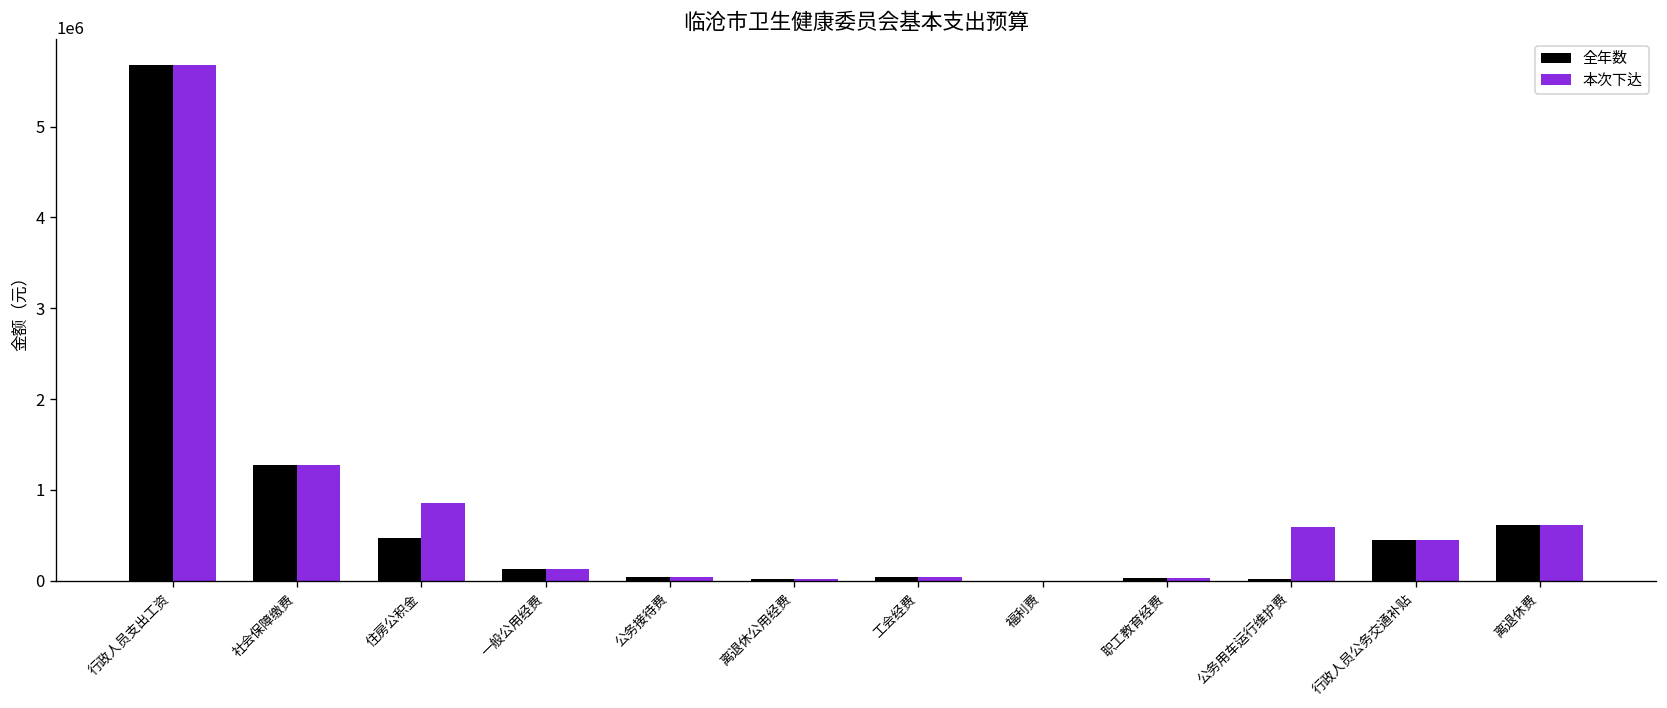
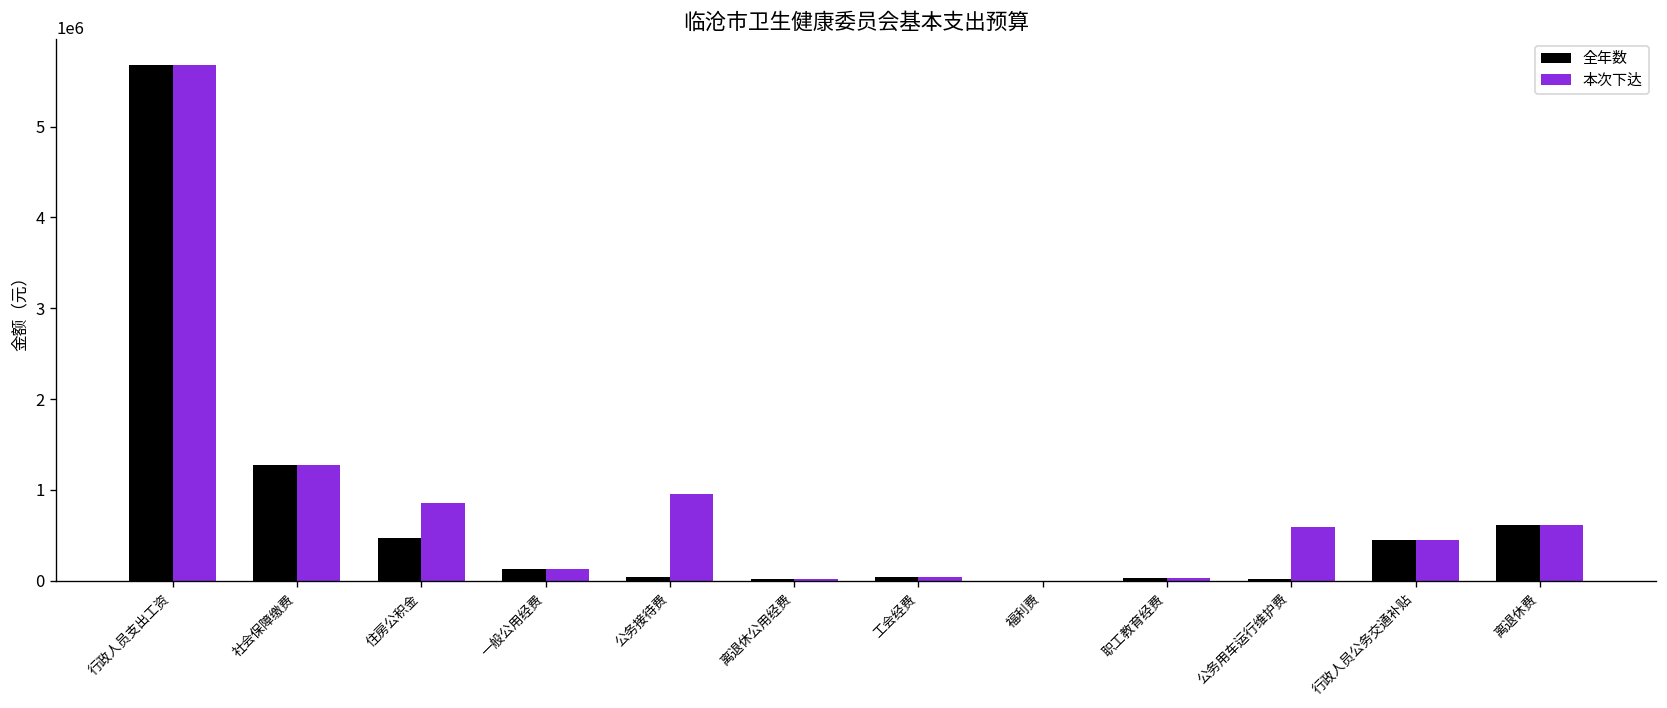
  {
    "全年数": {
      "行政人员支出工资": 5700000,
      "社会保障缴费": 1300000,
      "住房公积金": 500000,
      "一般公用经费": 100000,
      "公务接待费": 0,
      "工会经费": 0,
      "行政人员公务交通补贴": 400000,
      "离退休费": 600000
    },
    "本次下达": {
      "行政人员支出工资": 5700000,
      "社会保障缴费": 1300000,
      "住房公积金": 900000,
      "一般公用经费": 100000,
-     "公务接待费": 0,
+     "公务接待费": 900000,
      "工会经费": 0,
      "公务用车运行维护费": 600000,
      "行政人员公务交通补贴": 400000,
      "离退休费": 600000
    }
  }
